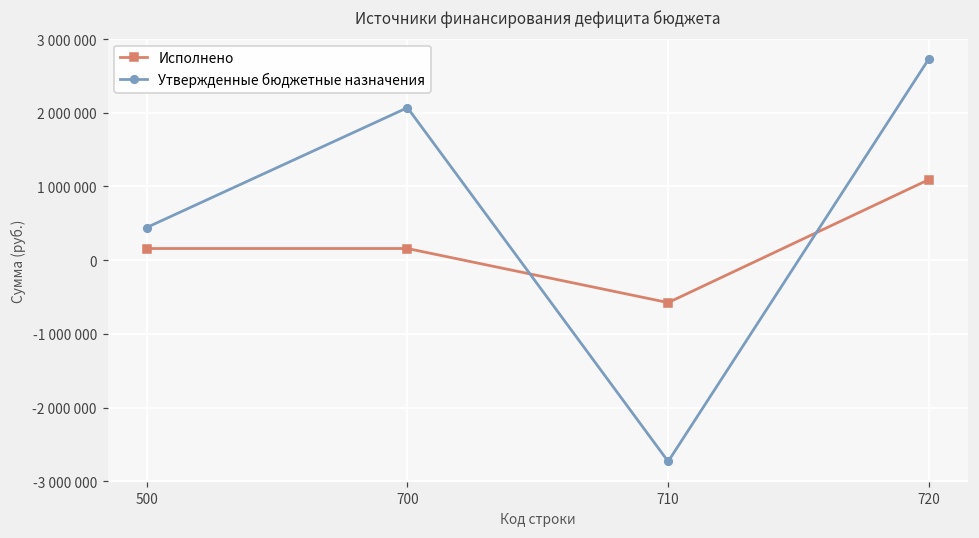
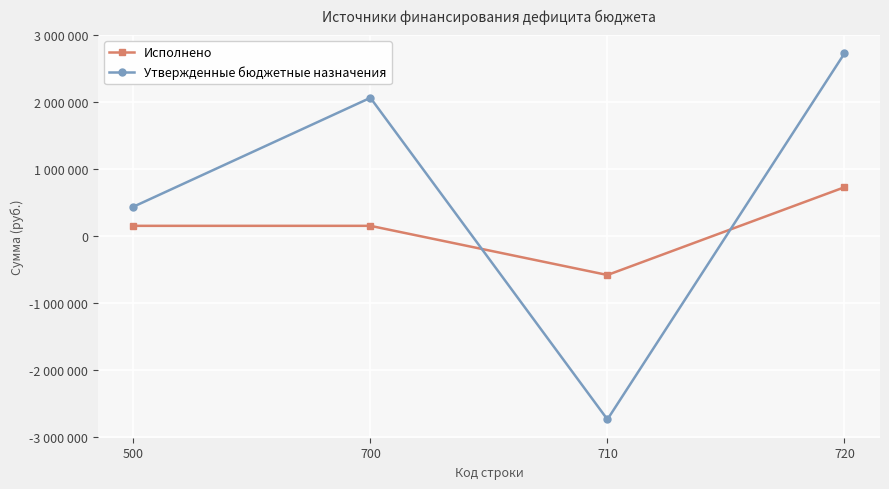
  {
    "Исполнено": {
      "500": 200000,
      "700": 200000,
      "710": -600000,
-     "720": 1100000
+     "720": 700000
    },
    "Утвержденные бюджетные назначения": {
      "500": 400000,
      "700": 2100000,
      "710": -2700000,
      "720": 2700000
    }
  }
